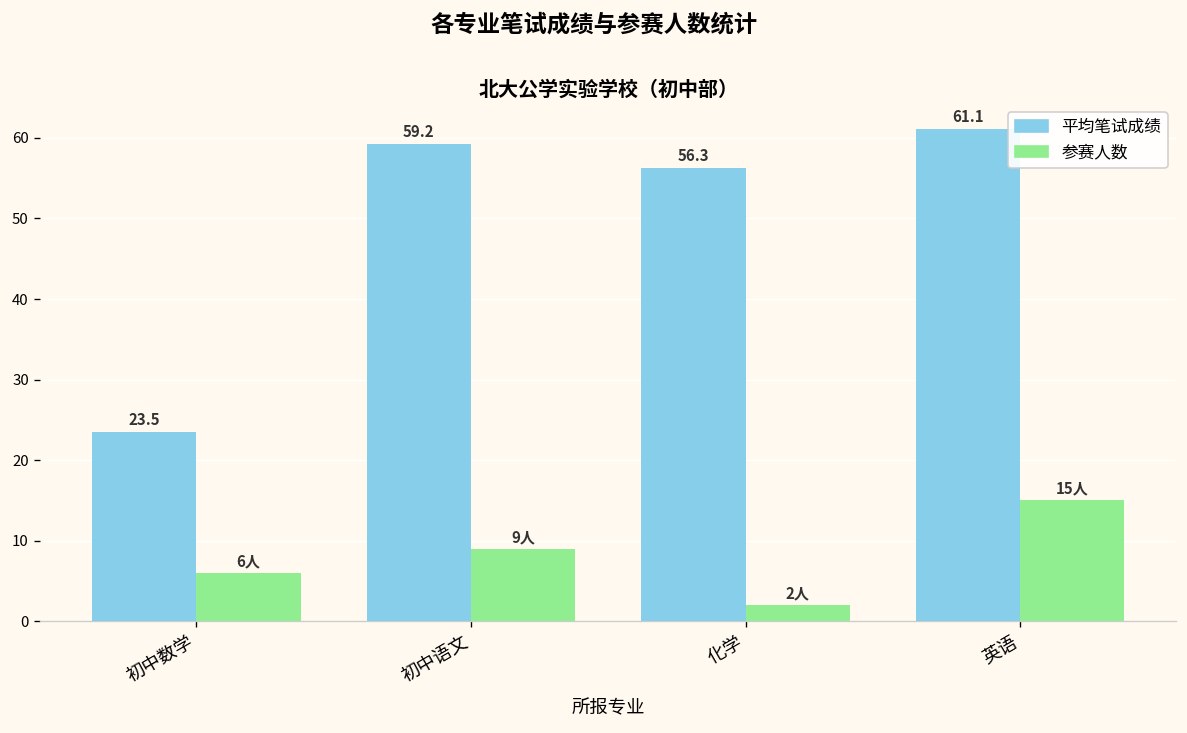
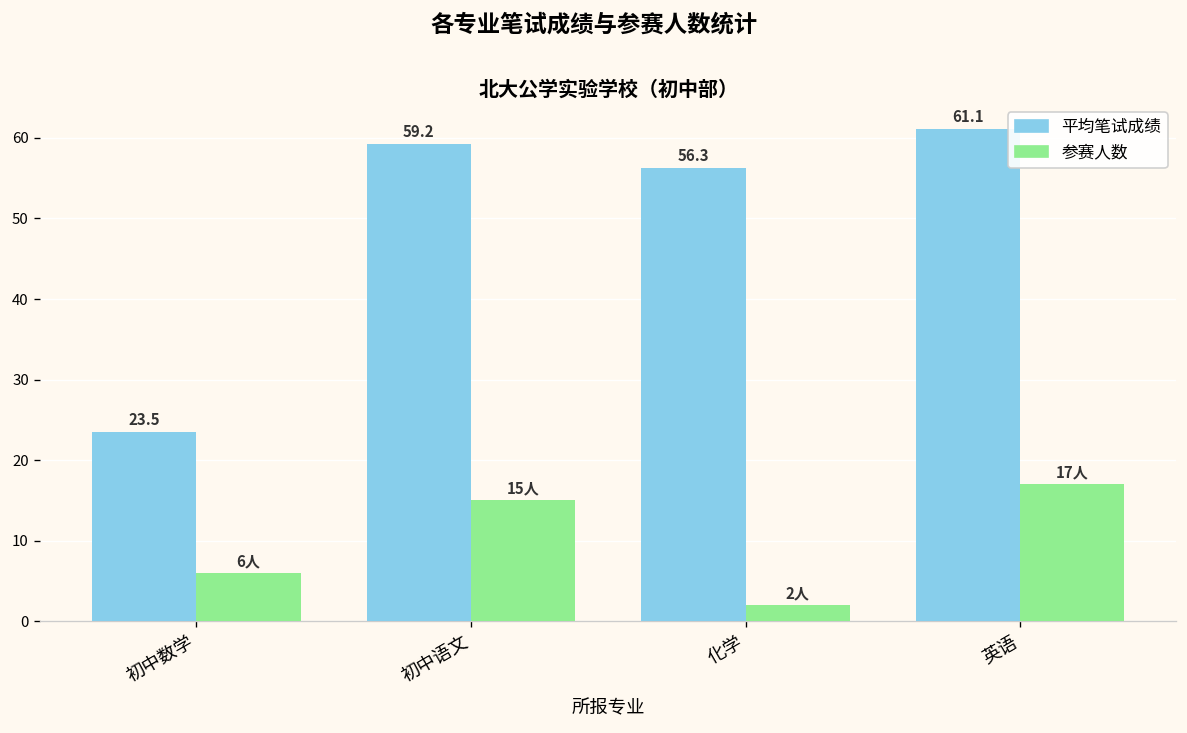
  {
    "平均笔试成绩": {
      "初中数学": "23.5",
      "初中语文": "59.2",
      "化学": "56.3",
      "英语": "61.1"
    },
    "参赛人数": {
      "初中数学": "6人",
-     "初中语文": "9人",
+     "初中语文": "15人",
      "化学": "2人",
-     "英语": "15人"
+     "英语": "17人"
    }
  }
